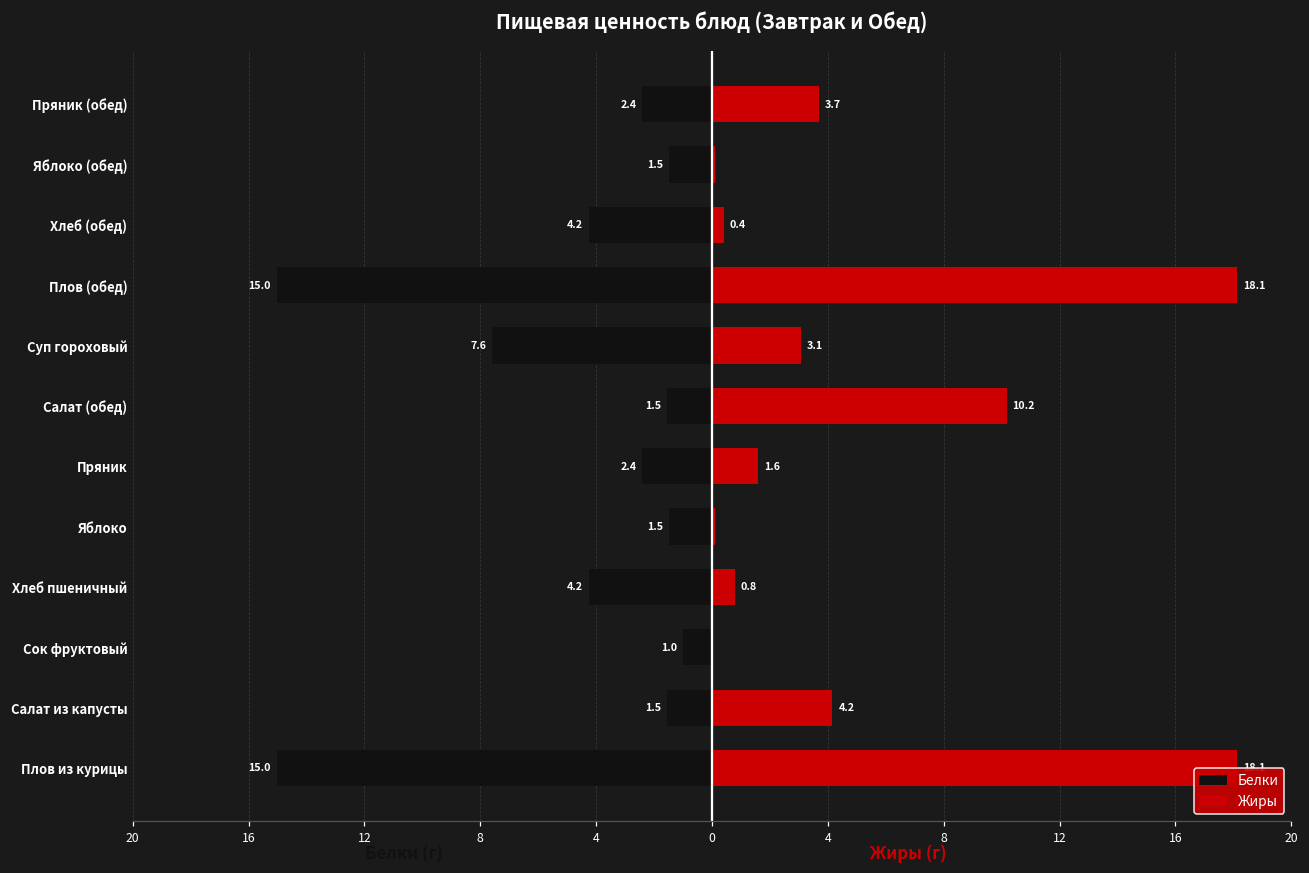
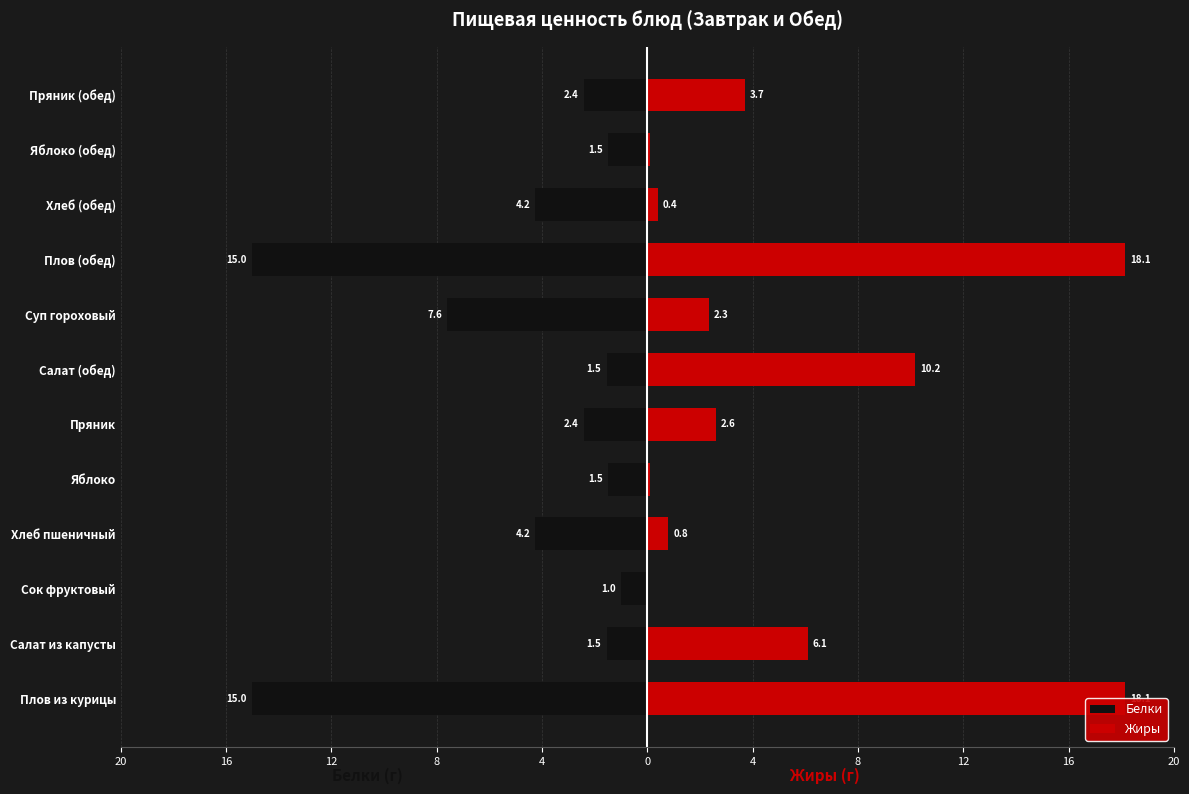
  {
    "Жиры": {
      "Пряник (обед)": 3.7,
      "Хлеб (обед)": 0.4,
      "Плов (обед)": 18.1,
-     "Суп гороховый": 3.1,
+     "Суп гороховый": 2.3,
      "Салат (обед)": 10.2,
-     "Пряник": 1.6,
+     "Пряник": 2.6,
      "Хлеб пшеничный": 0.8,
-     "Салат из капусты": 4.2
+     "Салат из капусты": 6.1
    }
  }
